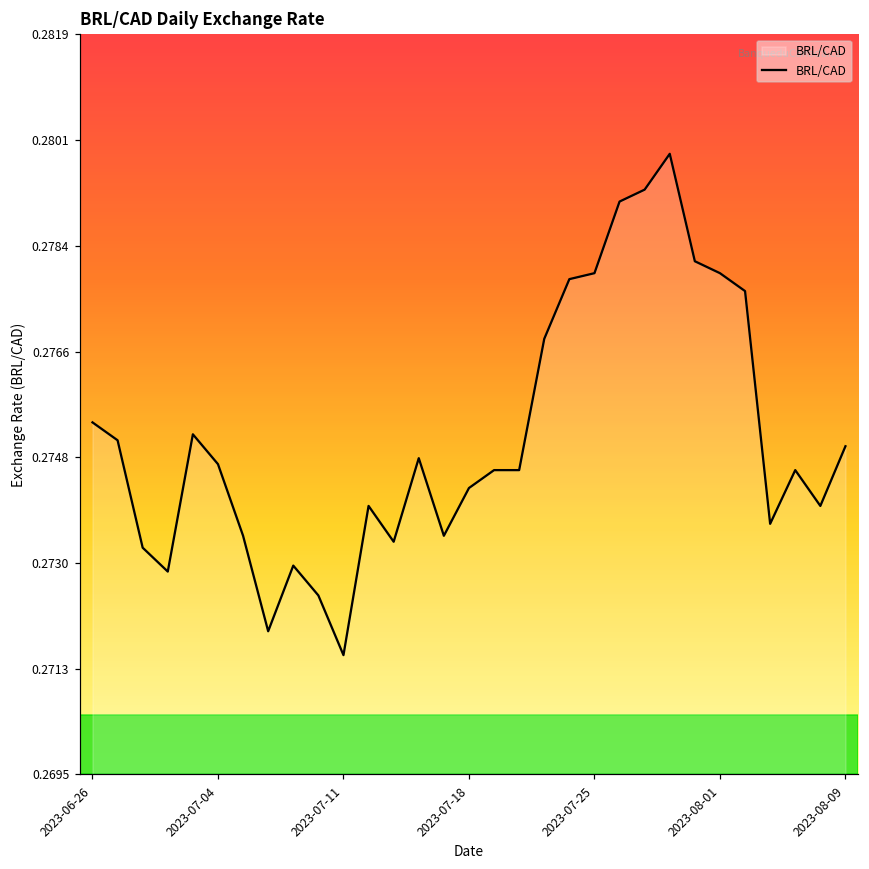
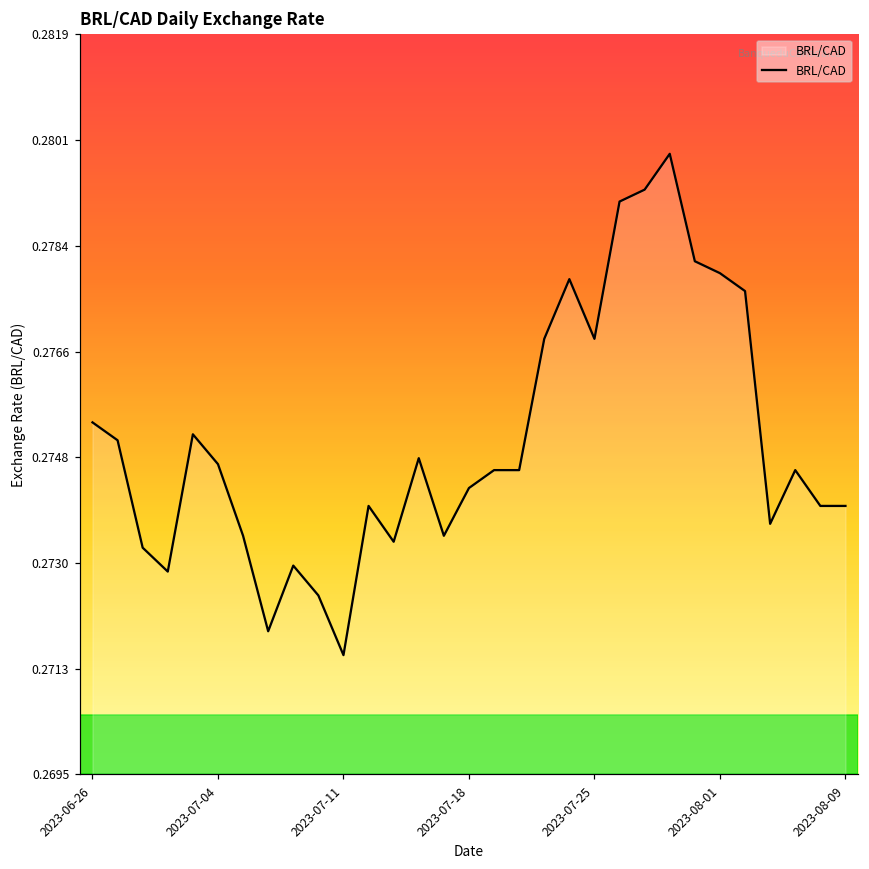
  {
    "2023-06-26": 0.2754,
    "2023-07-04": 0.2747,
    "2023-07-11": 0.2715,
    "2023-07-18": 0.2743,
-   "2023-07-25": 0.2779,
+   "2023-07-25": 0.2768,
    "2023-08-01": 0.2779,
-   "2023-08-09": 0.275
+   "2023-08-09": 0.274
  }
